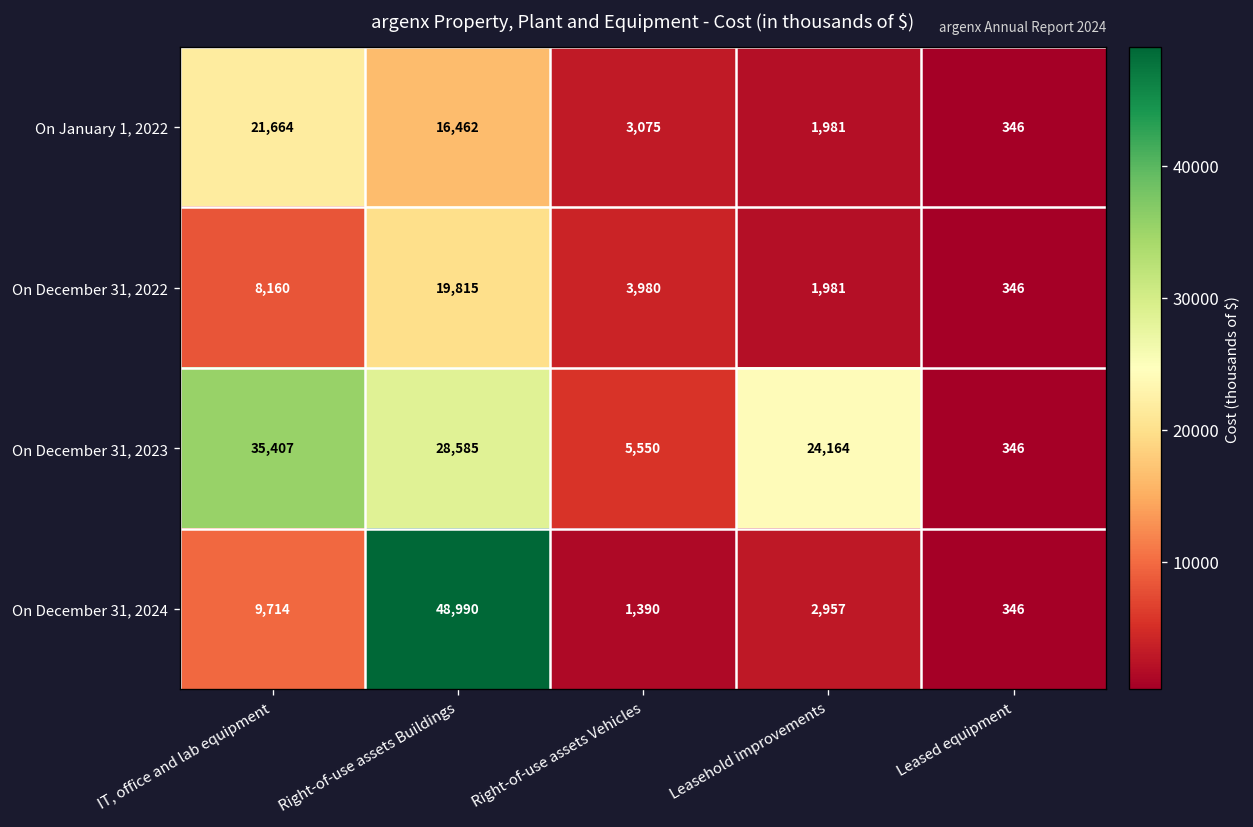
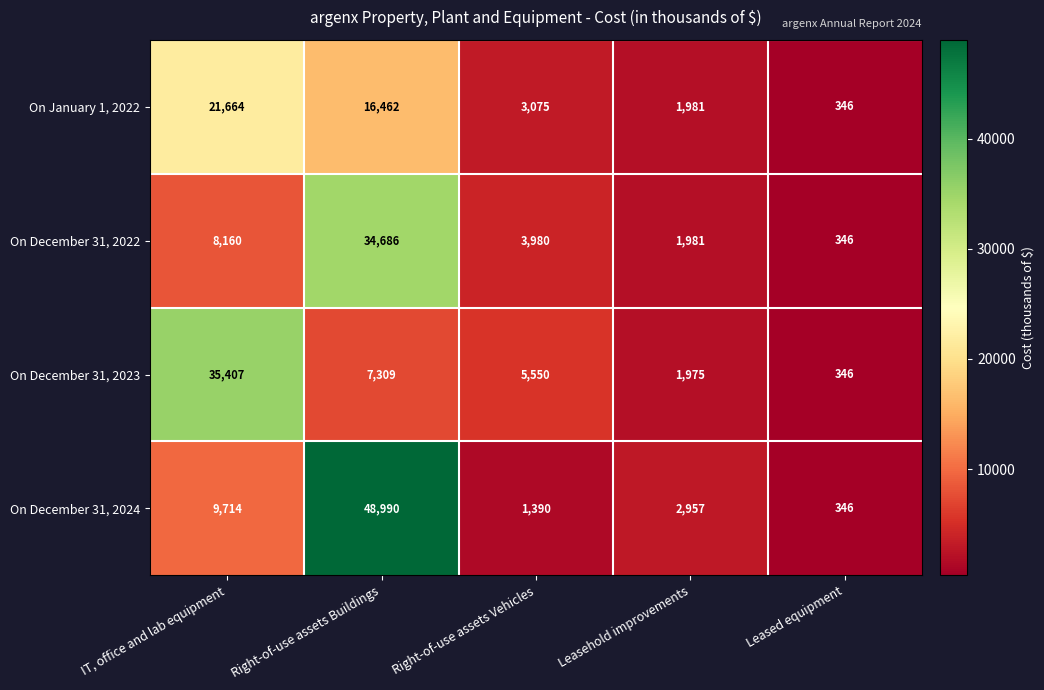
  {
    "On January 1, 2022": {
      "IT, office and lab equipment": "21,664",
      "Right-of-use assets Buildings": "16,462",
      "Right-of-use assets Vehicles": "3,075",
      "Leasehold improvements": "1,981",
      "Leased equipment": "346"
    },
    "On December 31, 2022": {
      "IT, office and lab equipment": "8,160",
-     "Right-of-use assets Buildings": "19,815",
+     "Right-of-use assets Buildings": "34,686",
      "Right-of-use assets Vehicles": "3,980",
      "Leasehold improvements": "1,981",
      "Leased equipment": "346"
    },
    "On December 31, 2023": {
      "IT, office and lab equipment": "35,407",
-     "Right-of-use assets Buildings": "28,585",
+     "Right-of-use assets Buildings": "7,309",
      "Right-of-use assets Vehicles": "5,550",
-     "Leasehold improvements": "24,164",
+     "Leasehold improvements": "1,975",
      "Leased equipment": "346"
    },
    "On December 31, 2024": {
      "IT, office and lab equipment": "9,714",
      "Right-of-use assets Buildings": "48,990",
      "Right-of-use assets Vehicles": "1,390",
      "Leasehold improvements": "2,957",
      "Leased equipment": "346"
    }
  }
